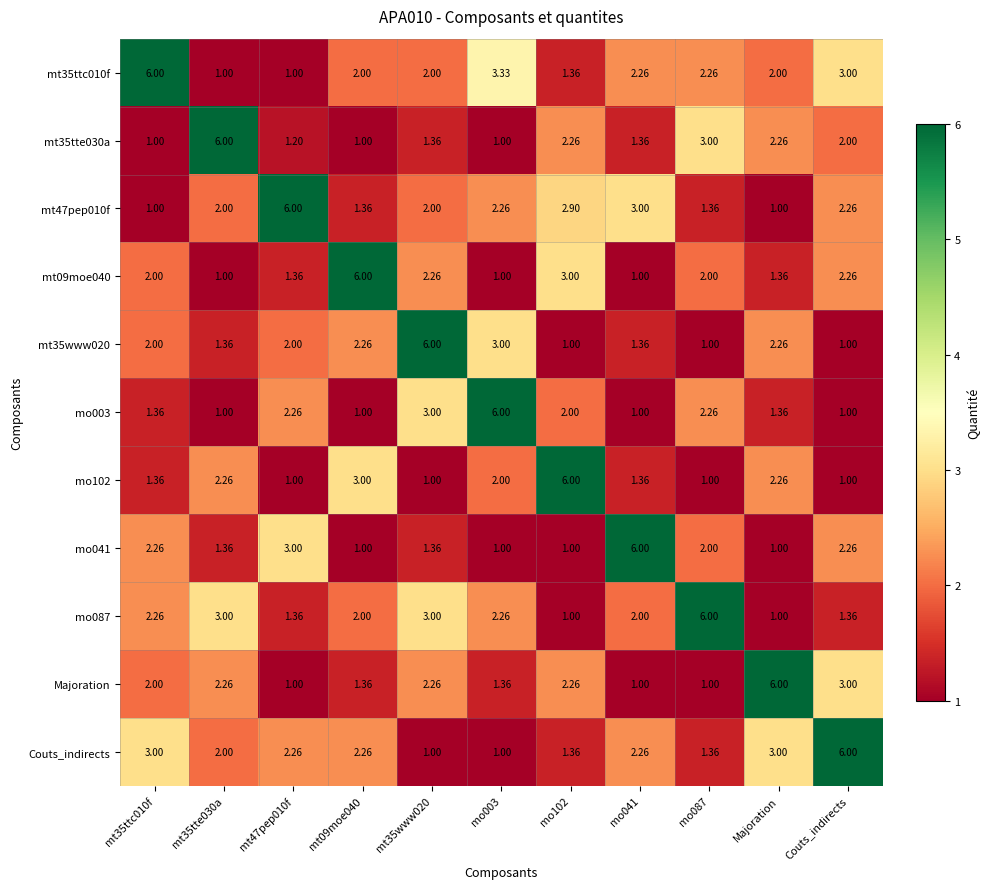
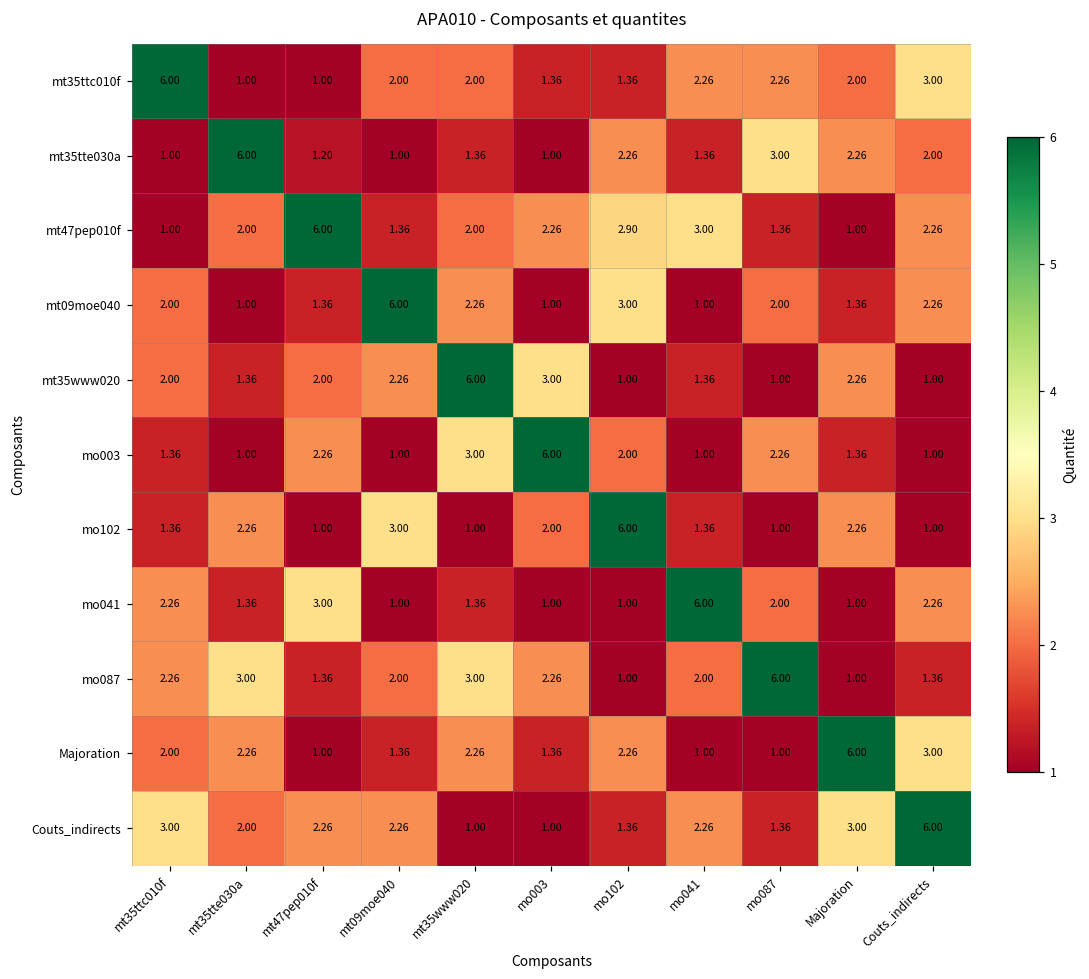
  {
    "mt35ttc010f": {
      "mt35ttc010f": 6.00,
      "mt35tte030a": 1.00,
      "mt47pep010f": 1.00,
      "mt09moe040": 2.00,
      "mt35www020": 2.00,
-     "mo003": 3.33,
+     "mo003": 1.36,
      "mo102": 1.36,
      "mo041": 2.26,
      "mo087": 2.26,
      "Majoration": 2.00,
      "Couts_indirects": 3.00
    },
    "mt35tte030a": {
      "mt35ttc010f": 1.00,
      "mt35tte030a": 6.00,
      "mt47pep010f": 1.20,
      "mt09moe040": 1.00,
      "mt35www020": 1.36,
      "mo003": 1.00,
      "mo102": 2.26,
      "mo041": 1.36,
      "mo087": 3.00,
      "Majoration": 2.26,
      "Couts_indirects": 2.00
    },
    "mt47pep010f": {
      "mt35ttc010f": 1.00,
      "mt35tte030a": 2.00,
      "mt47pep010f": 6.00,
      "mt09moe040": 1.36,
      "mt35www020": 2.00,
      "mo003": 2.26,
      "mo102": 2.90,
      "mo041": 3.00,
      "mo087": 1.36,
      "Majoration": 1.00,
      "Couts_indirects": 2.26
    },
    "mt09moe040": {
      "mt35ttc010f": 2.00,
      "mt35tte030a": 1.00,
      "mt47pep010f": 1.36,
      "mt09moe040": 6.00,
      "mt35www020": 2.26,
      "mo003": 1.00,
      "mo102": 3.00,
      "mo041": 1.00,
      "mo087": 2.00,
      "Majoration": 1.36,
      "Couts_indirects": 2.26
    },
    "mt35www020": {
      "mt35ttc010f": 2.00,
      "mt35tte030a": 1.36,
      "mt47pep010f": 2.00,
      "mt09moe040": 2.26,
      "mt35www020": 6.00,
      "mo003": 3.00,
      "mo102": 1.00,
      "mo041": 1.36,
      "mo087": 1.00,
      "Majoration": 2.26,
      "Couts_indirects": 1.00
    },
    "mo003": {
      "mt35ttc010f": 1.36,
      "mt35tte030a": 1.00,
      "mt47pep010f": 2.26,
      "mt09moe040": 1.00,
      "mt35www020": 3.00,
      "mo003": 6.00,
      "mo102": 2.00,
      "mo041": 1.00,
      "mo087": 2.26,
      "Majoration": 1.36,
      "Couts_indirects": 1.00
    },
    "mo102": {
      "mt35ttc010f": 1.36,
      "mt35tte030a": 2.26,
      "mt47pep010f": 1.00,
      "mt09moe040": 3.00,
      "mt35www020": 1.00,
      "mo003": 2.00,
      "mo102": 6.00,
      "mo041": 1.36,
      "mo087": 1.00,
      "Majoration": 2.26,
      "Couts_indirects": 1.00
    },
    "mo041": {
      "mt35ttc010f": 2.26,
      "mt35tte030a": 1.36,
      "mt47pep010f": 3.00,
      "mt09moe040": 1.00,
      "mt35www020": 1.36,
      "mo003": 1.00,
      "mo102": 1.00,
      "mo041": 6.00,
      "mo087": 2.00,
      "Majoration": 1.00,
      "Couts_indirects": 2.26
    },
    "mo087": {
      "mt35ttc010f": 2.26,
      "mt35tte030a": 3.00,
      "mt47pep010f": 1.36,
      "mt09moe040": 2.00,
      "mt35www020": 3.00,
      "mo003": 2.26,
      "mo102": 1.00,
      "mo041": 2.00,
      "mo087": 6.00,
      "Majoration": 1.00,
      "Couts_indirects": 1.36
    },
    "Majoration": {
      "mt35ttc010f": 2.00,
      "mt35tte030a": 2.26,
      "mt47pep010f": 1.00,
      "mt09moe040": 1.36,
      "mt35www020": 2.26,
      "mo003": 1.36,
      "mo102": 2.26,
      "mo041": 1.00,
      "mo087": 1.00,
      "Majoration": 6.00,
      "Couts_indirects": 3.00
    },
    "Couts_indirects": {
      "mt35ttc010f": 3.00,
      "mt35tte030a": 2.00,
      "mt47pep010f": 2.26,
      "mt09moe040": 2.26,
      "mt35www020": 1.00,
      "mo003": 1.00,
      "mo102": 1.36,
      "mo041": 2.26,
      "mo087": 1.36,
      "Majoration": 3.00,
      "Couts_indirects": 6.00
    }
  }
